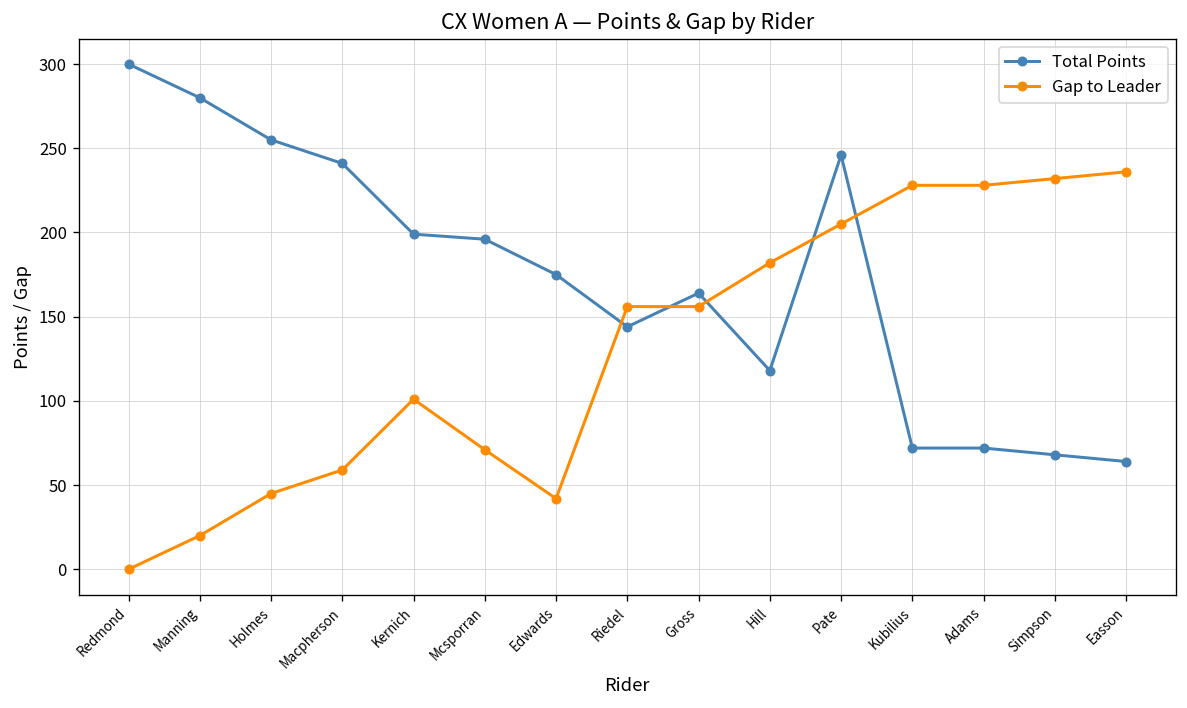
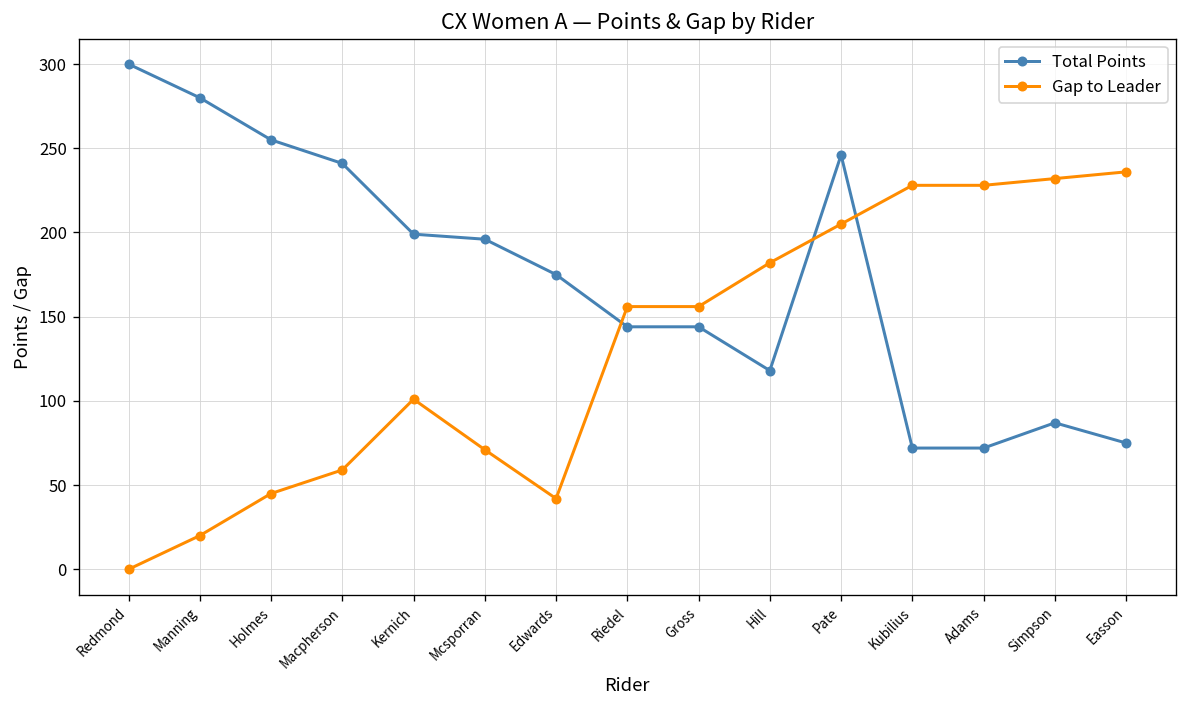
  {
    "Total Points": {
      "Redmond": 300,
      "Manning": 280,
      "Holmes": 255,
      "Macpherson": 241,
      "Kernich": 199,
      "Mcsporran": 196,
      "Edwards": 175,
      "Riedel": 144,
-     "Gross": 164,
+     "Gross": 144,
      "Hill": 118,
      "Pate": 246,
      "Kubilius": 72,
      "Adams": 72,
-     "Simpson": 68,
-     "Easson": 64
+     "Simpson": 87,
+     "Easson": 75
    },
    "Gap to Leader": {
      "Redmond": 0,
      "Manning": 20,
      "Holmes": 45,
      "Macpherson": 59,
      "Kernich": 101,
      "Mcsporran": 71,
      "Edwards": 42,
      "Riedel": 156,
      "Gross": 156,
      "Hill": 182,
      "Pate": 205,
      "Kubilius": 228,
      "Adams": 228,
      "Simpson": 232,
      "Easson": 236
    }
  }
